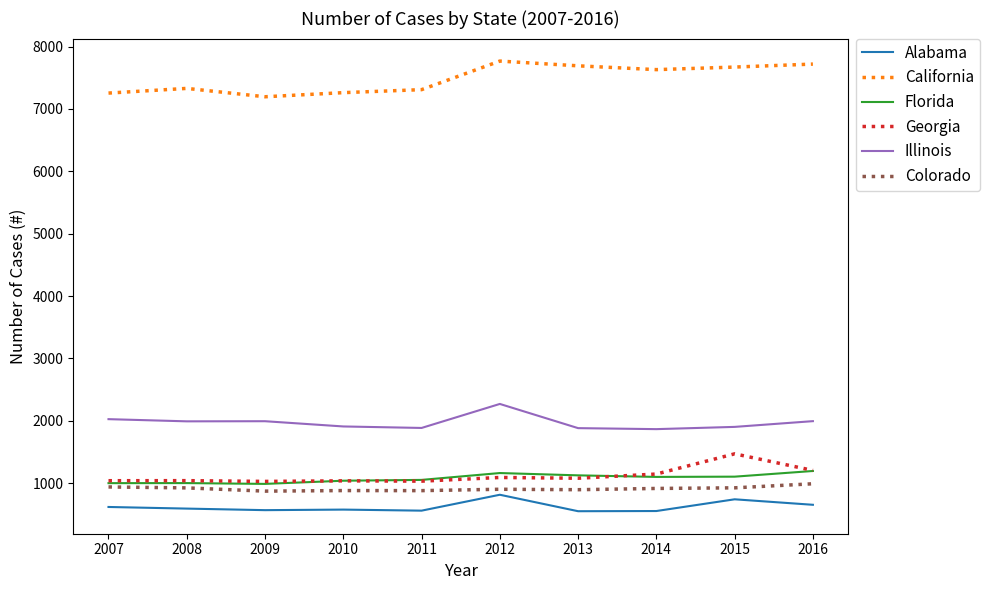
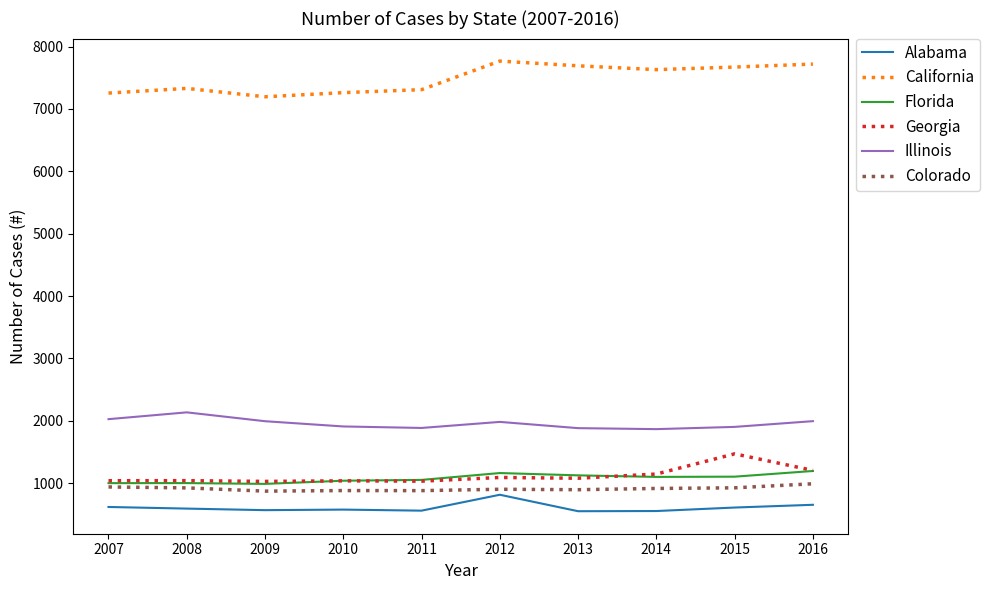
  {
    "Alabama": {
      "2007": 600,
      "2008": 600,
      "2009": 600,
      "2010": 600,
      "2011": 600,
      "2012": 800,
      "2013": 600,
      "2014": 600,
-     "2015": 700,
+     "2015": 600,
      "2016": 700
    },
    "California": {
      "2007": 7300,
      "2008": 7300,
      "2009": 7200,
      "2010": 7300,
      "2011": 7300,
      "2012": 7800,
      "2013": 7700,
      "2014": 7600,
      "2015": 7700,
      "2016": 7700
    },
    "Florida": {
      "2012": 1200,
      "2013": 1100,
      "2014": 1100,
      "2015": 1100
    },
    "Georgia": {
      "2012": 1100,
      "2013": 1100,
      "2014": 1100,
      "2015": 1500
    },
    "Illinois": {
      "2007": 2000,
-     "2008": 2000,
+     "2008": 2100,
      "2009": 2000,
      "2010": 1900,
      "2011": 1900,
-     "2012": 2300,
+     "2012": 2000,
      "2013": 1900,
      "2014": 1900,
      "2015": 1900,
      "2016": 2000
    },
    "Colorado": {
      "2007": 900,
      "2008": 900,
      "2009": 900,
      "2010": 900,
      "2011": 900,
      "2012": 900,
      "2013": 900,
      "2014": 900,
      "2015": 900,
      "2016": 1000
    }
  }
